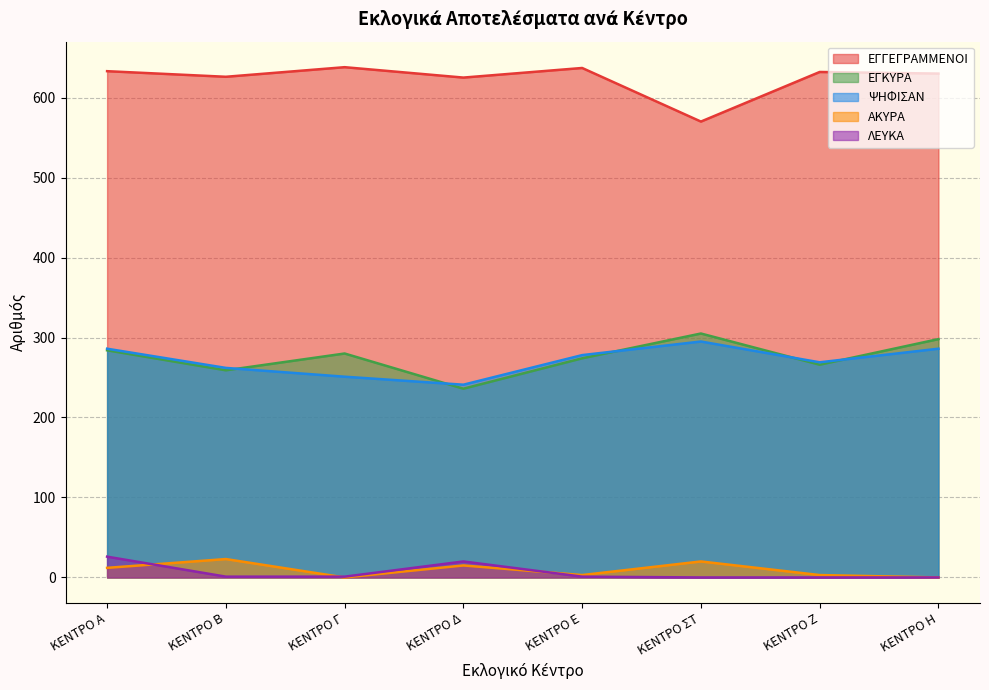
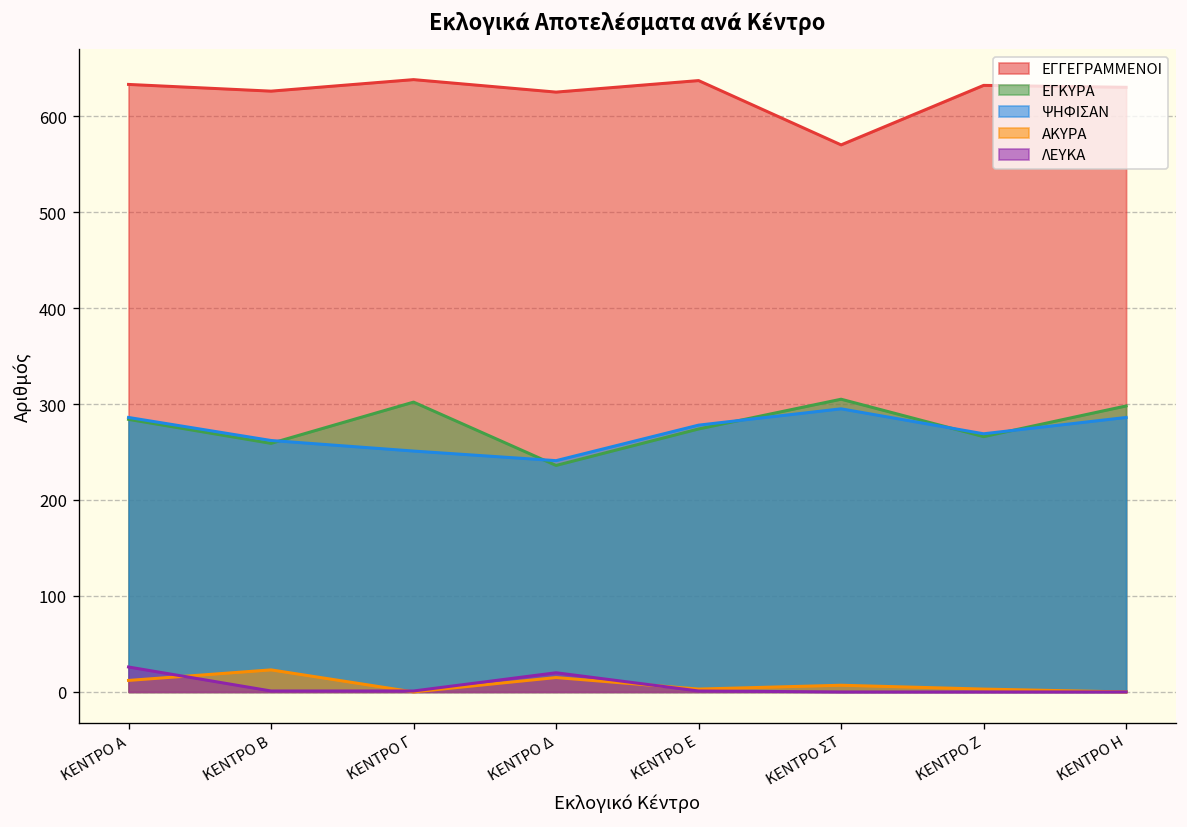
  {
    "ΕΓΓΕΓΡΑΜΜΕΝΟΙ": {
      "ΚΕΝΤΡΟ Α": 630,
      "ΚΕΝΤΡΟ Β": 630,
      "ΚΕΝΤΡΟ Γ": 640,
      "ΚΕΝΤΡΟ Δ": 630,
      "ΚΕΝΤΡΟ Ε": 640,
      "ΚΕΝΤΡΟ ΣΤ": 570,
      "ΚΕΝΤΡΟ Ζ": 630
    },
    "ΕΓΚΥΡΑ": {
-     "ΚΕΝΤΡΟ Γ": 280,
+     "ΚΕΝΤΡΟ Γ": 300,
      "ΚΕΝΤΡΟ Δ": 240,
      "ΚΕΝΤΡΟ Ε": 270,
      "ΚΕΝΤΡΟ ΣΤ": 310,
      "ΚΕΝΤΡΟ Η": 300
    },
    "ΨΗΦΙΣΑΝ": {
      "ΚΕΝΤΡΟ Γ": 250,
      "ΚΕΝΤΡΟ Δ": 240,
      "ΚΕΝΤΡΟ Ε": 280,
      "ΚΕΝΤΡΟ ΣΤ": 300,
      "ΚΕΝΤΡΟ Η": 290
    },
    "ΑΚΥΡΑ": {
      "ΚΕΝΤΡΟ Α": 10,
      "ΚΕΝΤΡΟ Β": 20,
      "ΚΕΝΤΡΟ Δ": 20,
-     "ΚΕΝΤΡΟ ΣΤ": 20
+     "ΚΕΝΤΡΟ ΣΤ": 10
    },
    "ΛΕΥΚΑ": {
      "ΚΕΝΤΡΟ Α": 30,
      "ΚΕΝΤΡΟ Β": 0,
      "ΚΕΝΤΡΟ Δ": 20,
      "ΚΕΝΤΡΟ ΣΤ": 0
    }
  }
